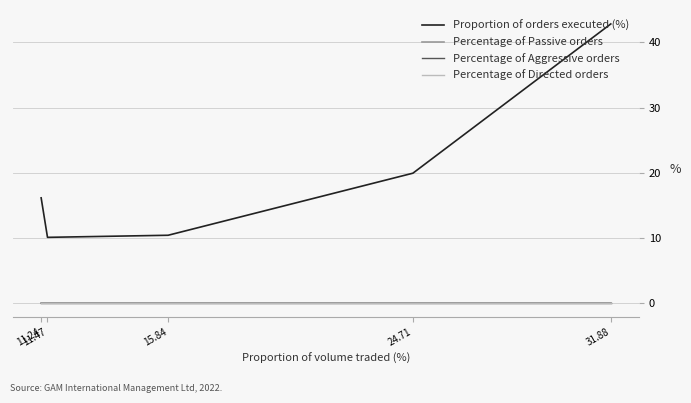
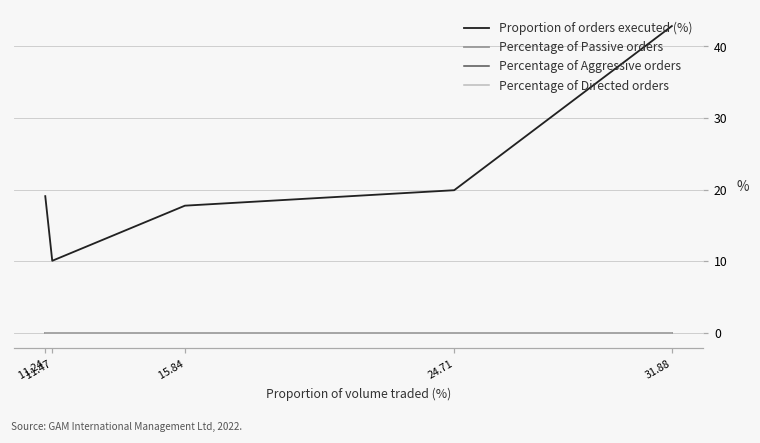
  {
    "Proportion of orders executed (%)": {
-     "11.24": 16,
+     "11.24": 19,
      "11.47": 10,
-     "15.84": 10,
+     "15.84": 18,
      "24.71": 20,
      "31.88": 43
    },
    "Percentage of Directed orders": {
      "11.24": 0,
      "11.47": 0,
      "15.84": 0,
      "24.71": 0,
      "31.88": 0
    }
  }
